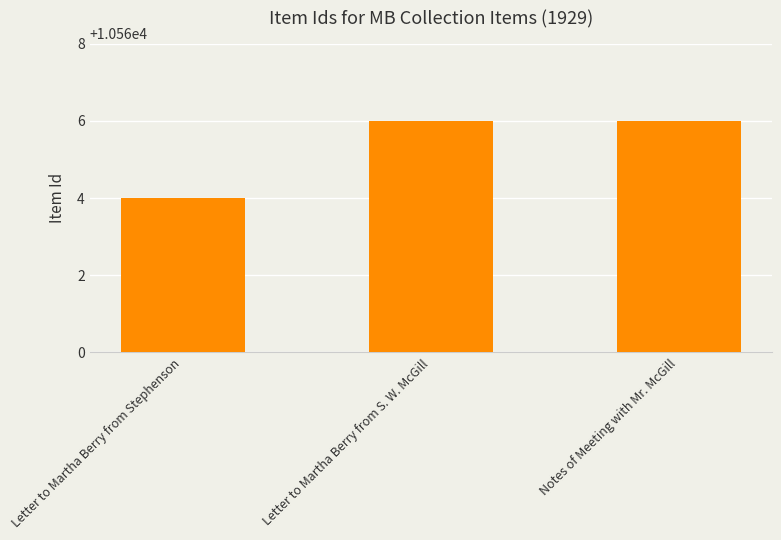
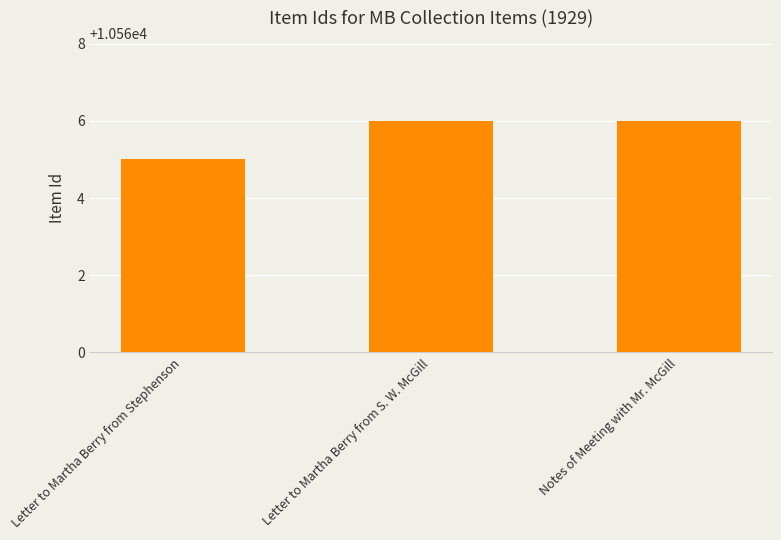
  {
-   "Letter to Martha Berry from Stephenson": 10564,
+   "Letter to Martha Berry from Stephenson": 10565,
    "Letter to Martha Berry from S. W. McGill": 10566,
    "Notes of Meeting with Mr. McGill": 10566
  }
